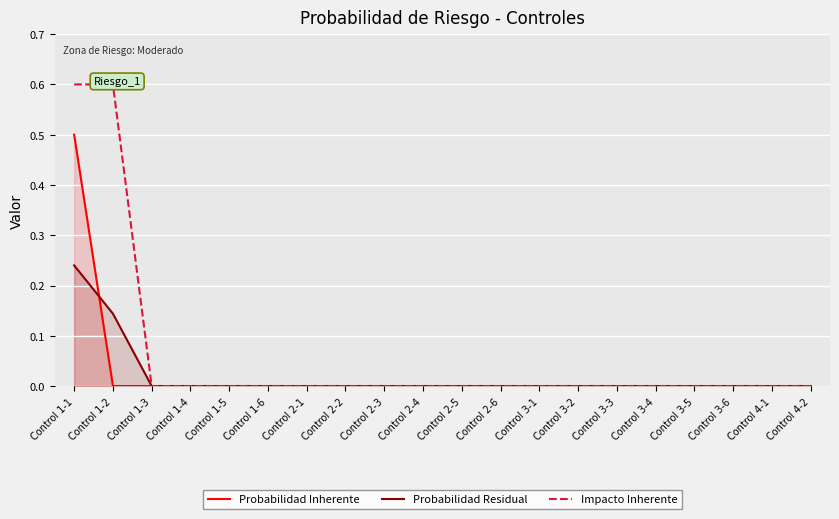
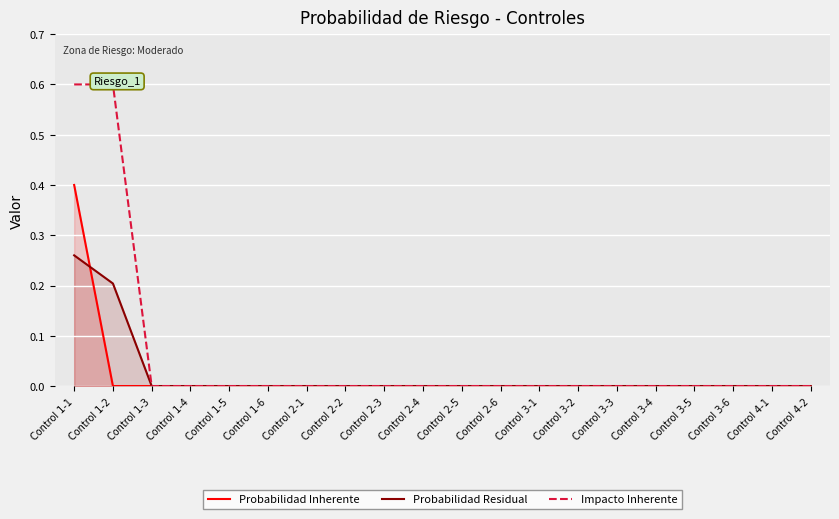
  {
    "Probabilidad Inherente": {
-     "Control 1-1": 0.5,
+     "Control 1-1": 0.4,
      "Control 1-2": 0.0
    },
    "Probabilidad Residual": {
-     "Control 1-1": 0.24,
-     "Control 1-2": 0.14
+     "Control 1-1": 0.26,
+     "Control 1-2": 0.20
    },
    "Impacto Inherente": {
      "Control 1-1": 0.60
    }
  }
